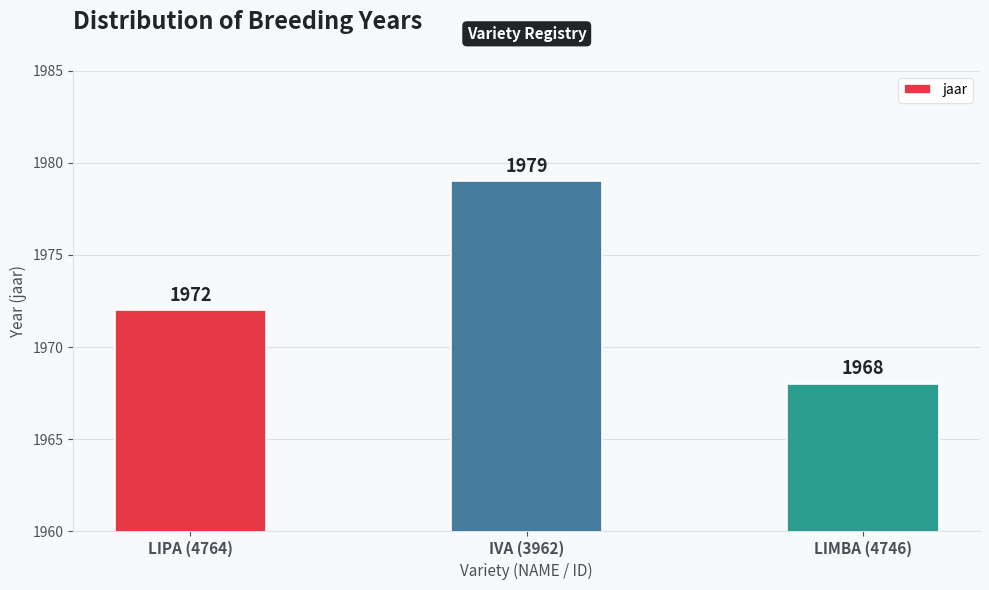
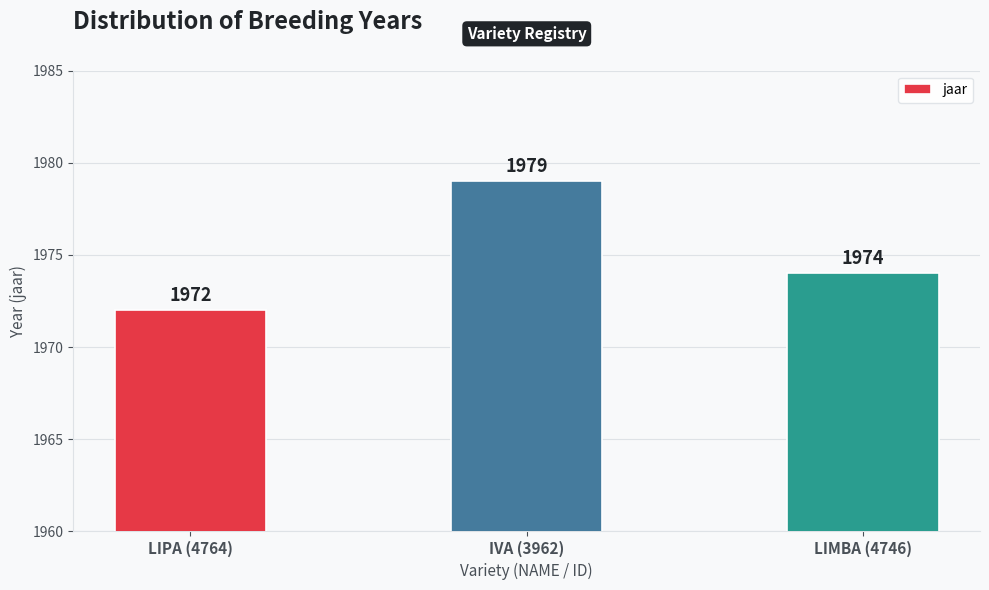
  {
    "LIPA (4764)": 1972,
    "IVA (3962)": 1979,
-   "LIMBA (4746)": 1968
+   "LIMBA (4746)": 1974
  }
